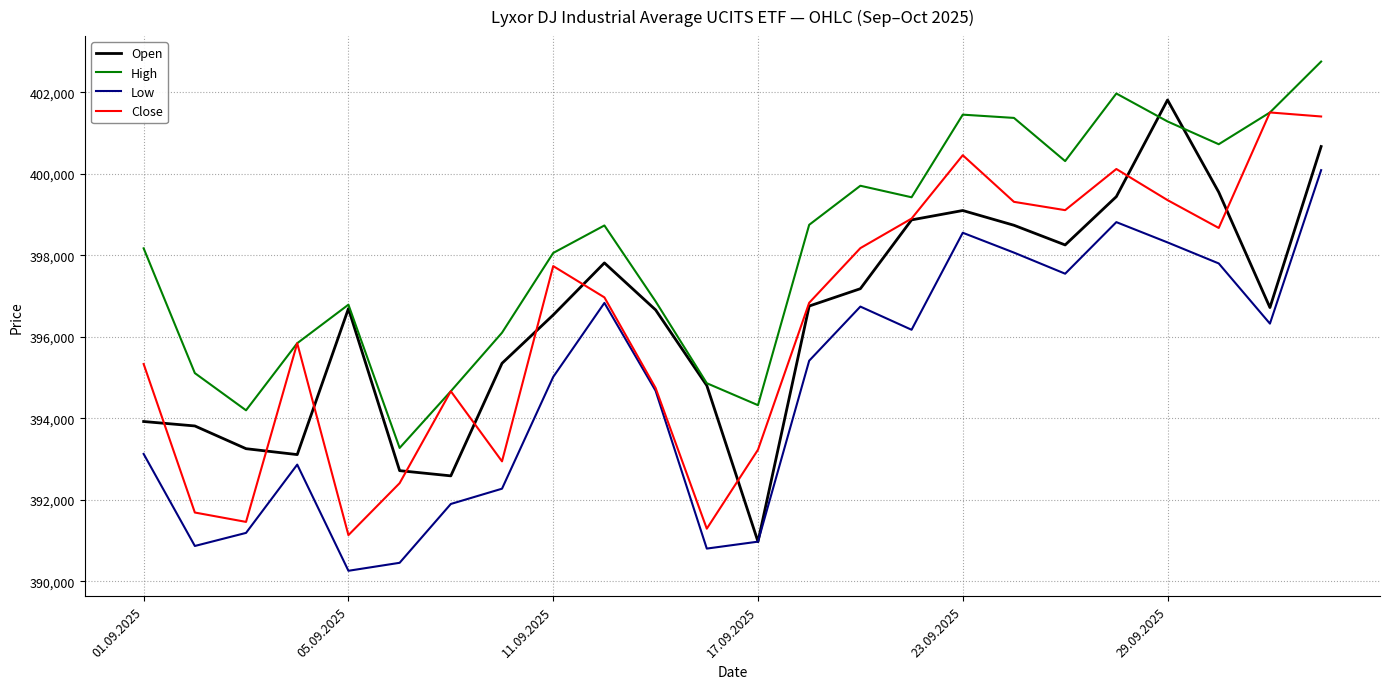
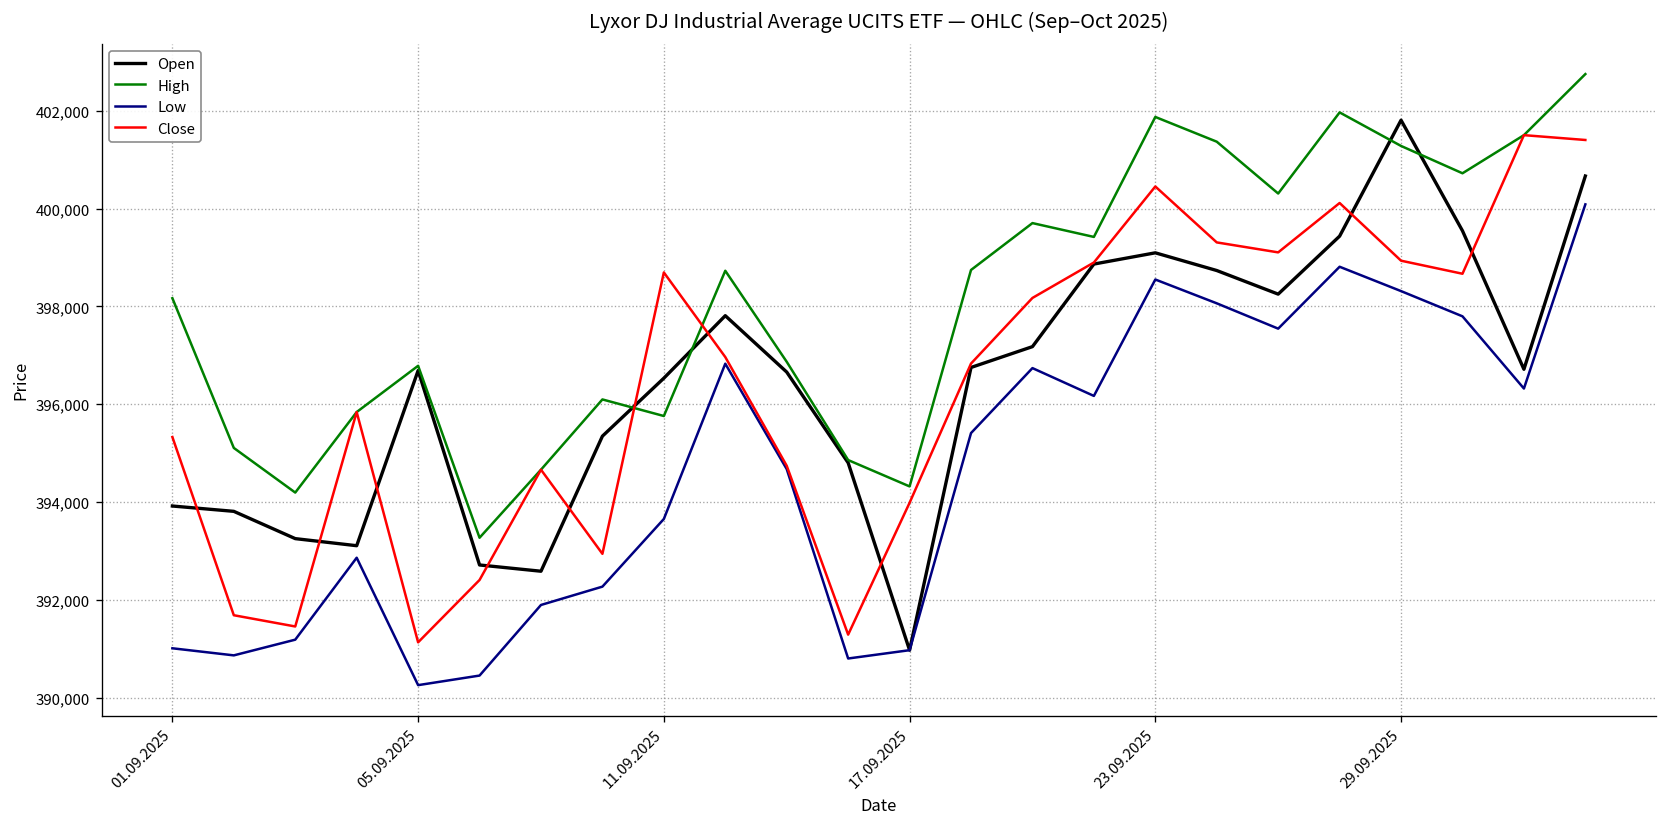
  {
    "Open": {
      "01.09.2025": "393,900",
      "05.09.2025": "396,700",
      "11.09.2025": "396,500",
      "23.09.2025": "399,100",
      "29.09.2025": "401,800"
    },
    "High": {
      "01.09.2025": "398,200",
      "05.09.2025": "396,800",
-     "11.09.2025": "398,100",
+     "11.09.2025": "395,800",
      "17.09.2025": "394,300",
-     "23.09.2025": "401,500",
+     "23.09.2025": "401,900",
      "29.09.2025": "401,300"
    },
    "Low": {
-     "01.09.2025": "393,100",
+     "01.09.2025": "391,000",
      "05.09.2025": "390,300",
-     "11.09.2025": "395,000",
+     "11.09.2025": "393,700",
      "23.09.2025": "398,600",
      "29.09.2025": "398,300"
    },
    "Close": {
      "01.09.2025": "395,300",
      "05.09.2025": "391,100",
-     "11.09.2025": "397,700",
-     "17.09.2025": "393,200",
+     "11.09.2025": "398,700",
+     "17.09.2025": "394,000",
      "23.09.2025": "400,500",
-     "29.09.2025": "399,400"
+     "29.09.2025": "398,900"
    }
  }
